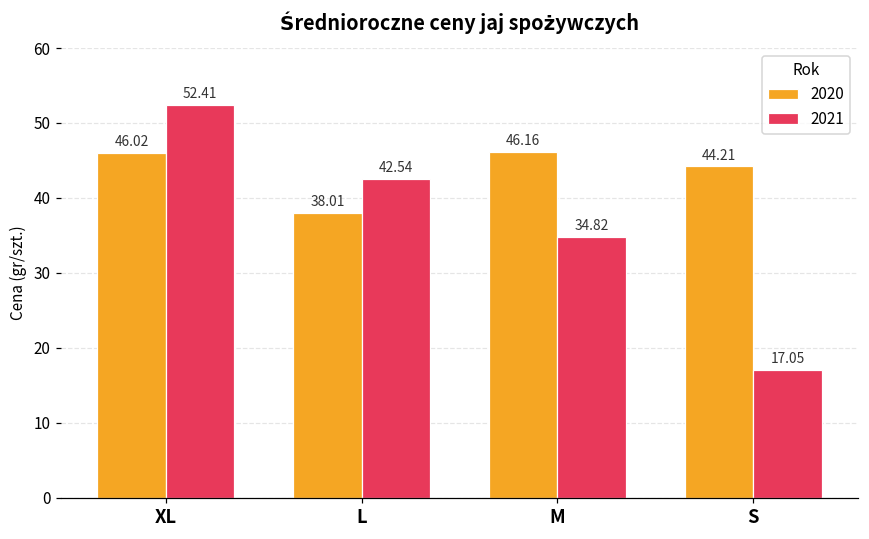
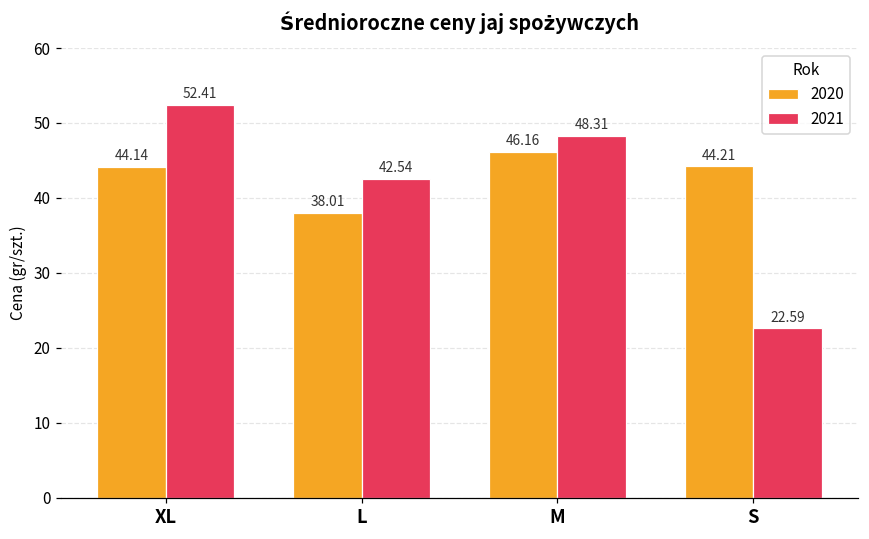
  {
    "2020": {
-     "XL": 46.02,
+     "XL": 44.14,
      "L": 38.01,
      "M": 46.16,
      "S": 44.21
    },
    "2021": {
      "XL": 52.41,
      "L": 42.54,
-     "M": 34.82,
-     "S": 17.05
+     "M": 48.31,
+     "S": 22.59
    }
  }
